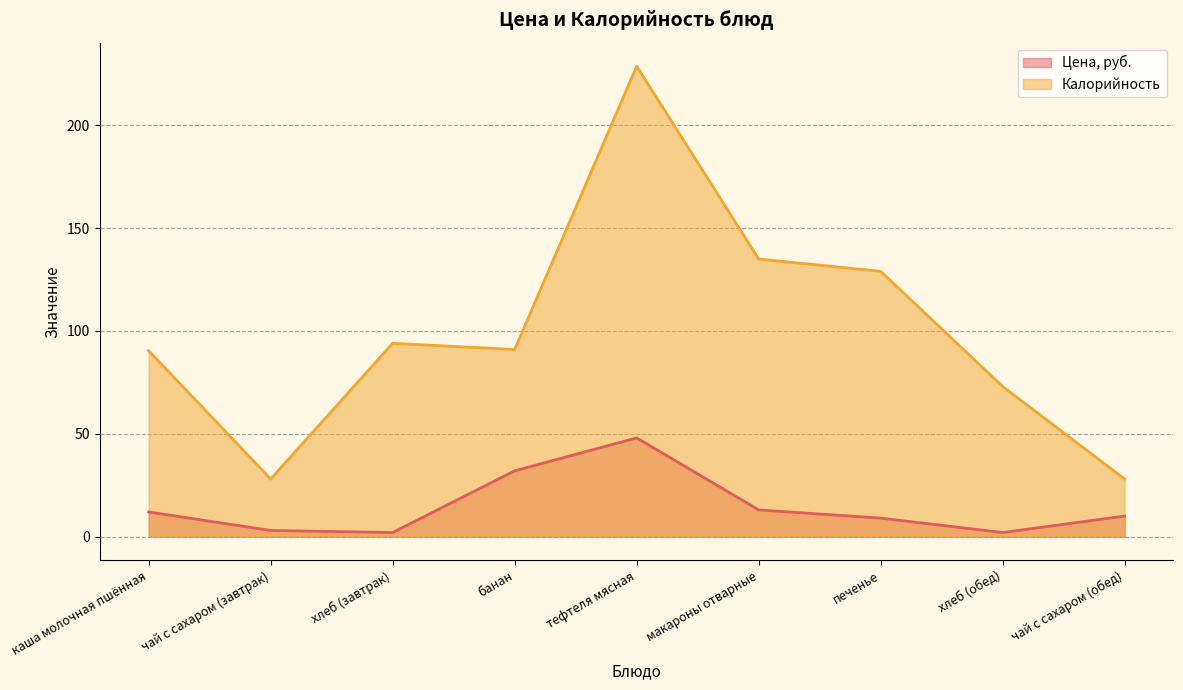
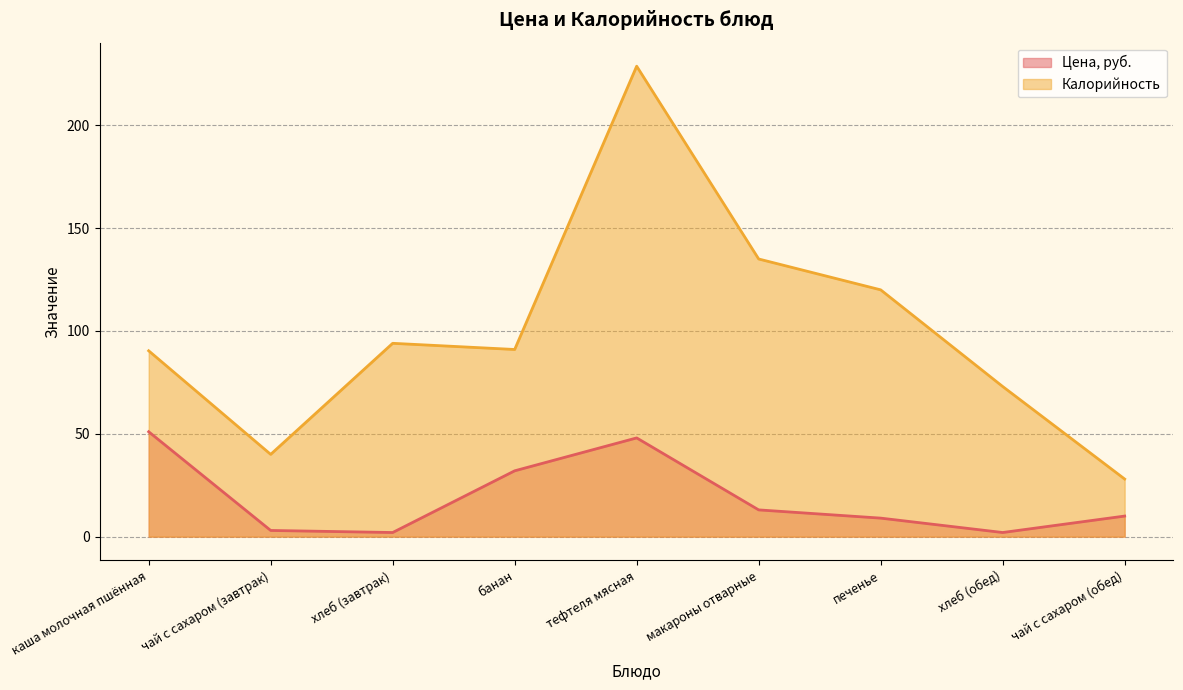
  {
    "Цена, руб.": {
-     "каша молочная пшённая": 12,
+     "каша молочная пшённая": 51,
      "чай с сахаром (завтрак)": 3,
      "хлеб (завтрак)": 2,
      "банан": 32,
      "тефтеля мясная": 48,
      "макароны отварные": 13,
      "печенье": 9,
      "хлеб (обед)": 2,
      "чай с сахаром (обед)": 10
    },
    "Калорийность": {
      "каша молочная пшённая": 90,
-     "чай с сахаром (завтрак)": 28,
+     "чай с сахаром (завтрак)": 40,
      "хлеб (завтрак)": 94,
      "банан": 91,
      "тефтеля мясная": 229,
      "макароны отварные": 135,
-     "печенье": 129,
+     "печенье": 120,
      "хлеб (обед)": 73,
      "чай с сахаром (обед)": 28
    }
  }
